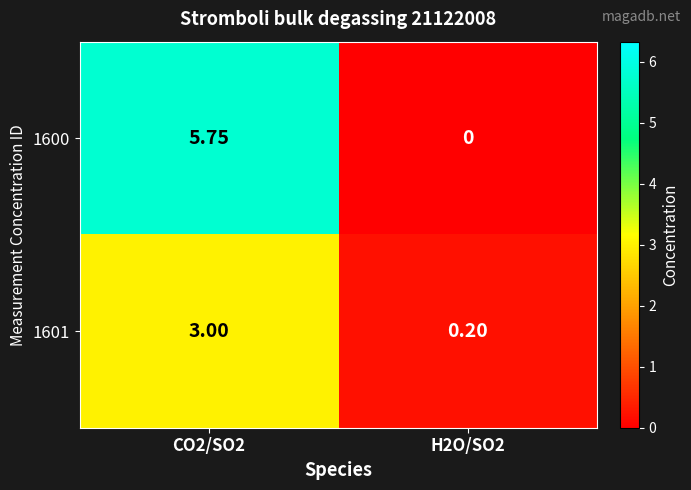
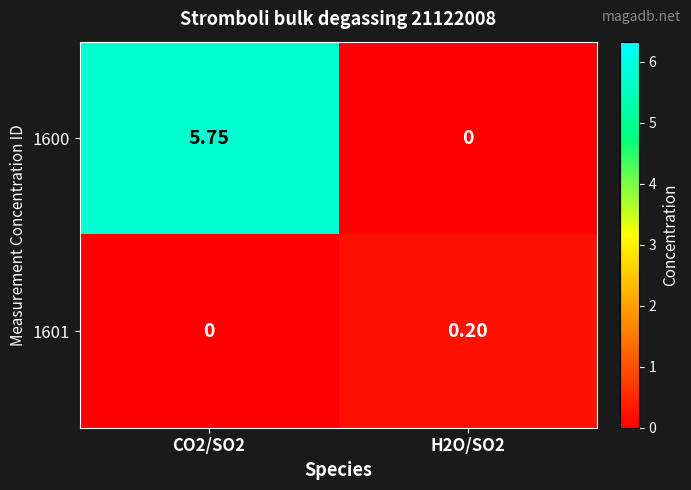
  {
    "1600": {
      "CO2/SO2": 5.75,
      "H2O/SO2": 0
    },
    "1601": {
-     "CO2/SO2": 3.00,
+     "CO2/SO2": 0,
      "H2O/SO2": 0.20
    }
  }
